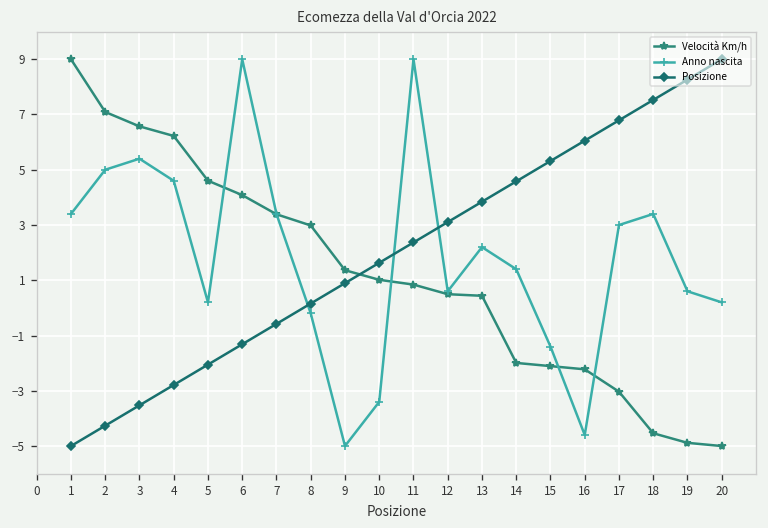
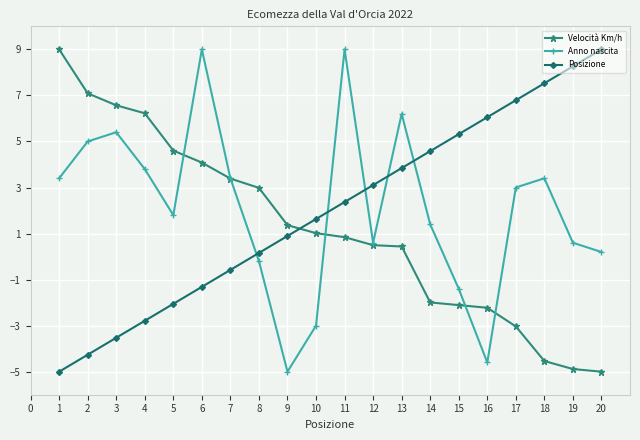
  {
    "Anno nascita": {
      "1": 3.4,
      "2": 5.0,
      "3": 5.4,
-     "4": 4.6,
-     "5": 0.2,
+     "4": 3.8,
+     "5": 1.8,
      "6": 9.0,
      "8": -0.2,
      "9": -5.0,
-     "10": -3.4,
+     "10": -3.0,
      "11": 9.0,
-     "13": 2.2,
+     "13": 6.2,
      "14": 1.4,
      "15": -1.4,
      "16": -4.6,
      "17": 3.0,
      "18": 3.4,
      "19": 0.6,
      "20": 0.2
    }
  }
